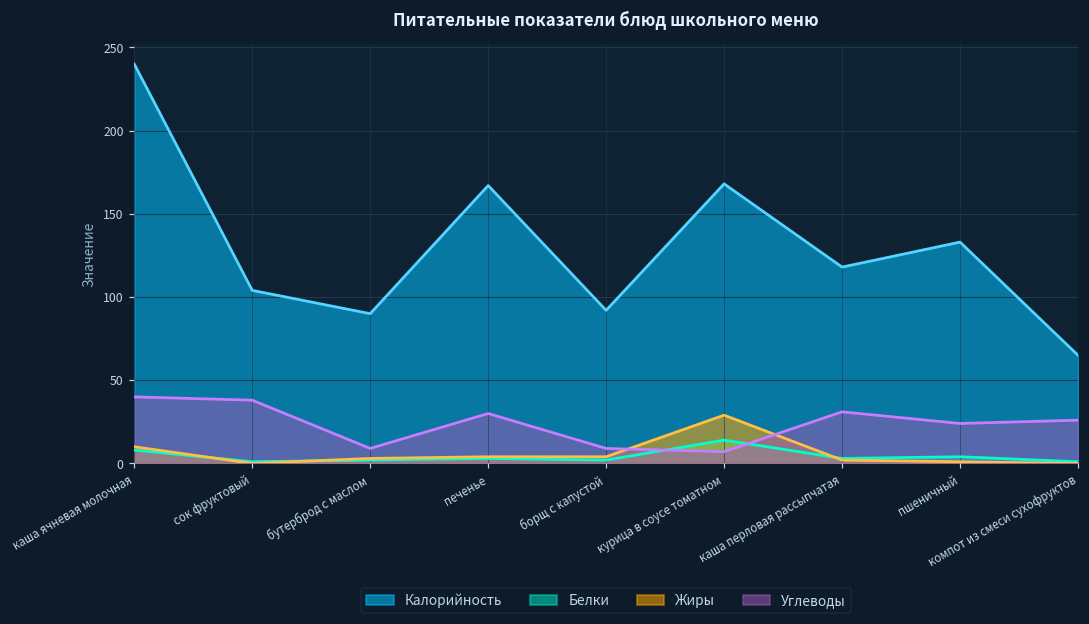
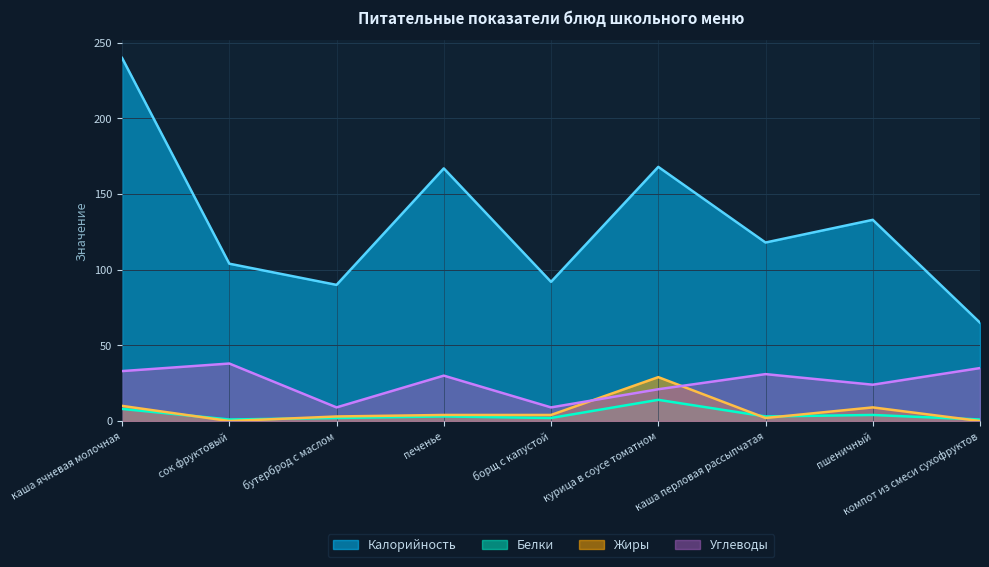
  {
    "Жиры": {
      "каша ячневая молочная": 10,
      "борщ с капустой": 4,
      "курица в соусе томатном": 29,
-     "пшеничный": 1
+     "пшеничный": 9
    },
    "Углеводы": {
-     "каша ячневая молочная": 40,
+     "каша ячневая молочная": 33,
      "сок фруктовый": 38,
      "бутерброд с маслом": 9,
      "печенье": 30,
      "борщ с капустой": 9,
-     "курица в соусе томатном": 7,
+     "курица в соусе томатном": 21,
      "каша перловая рассыпчатая": 31,
      "пшеничный": 24,
-     "компот из смеси сухофруктов": 26
+     "компот из смеси сухофруктов": 35
    }
  }
